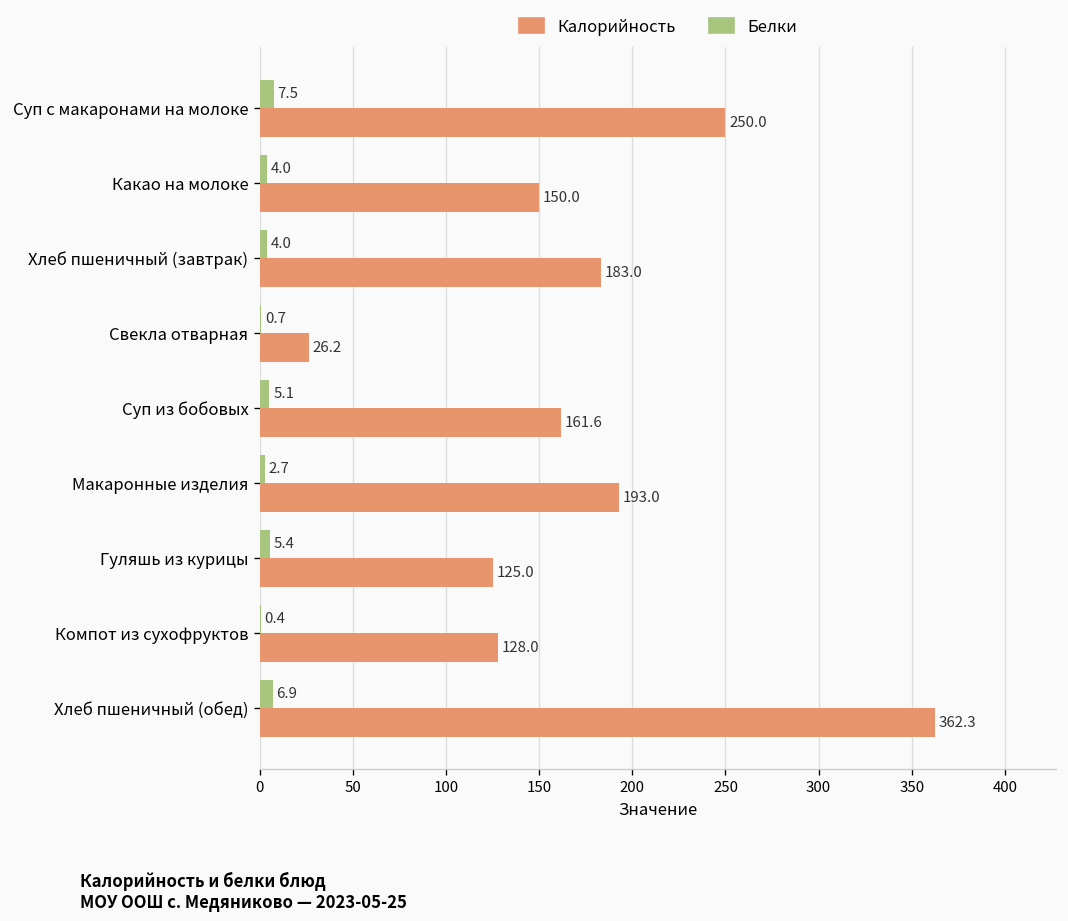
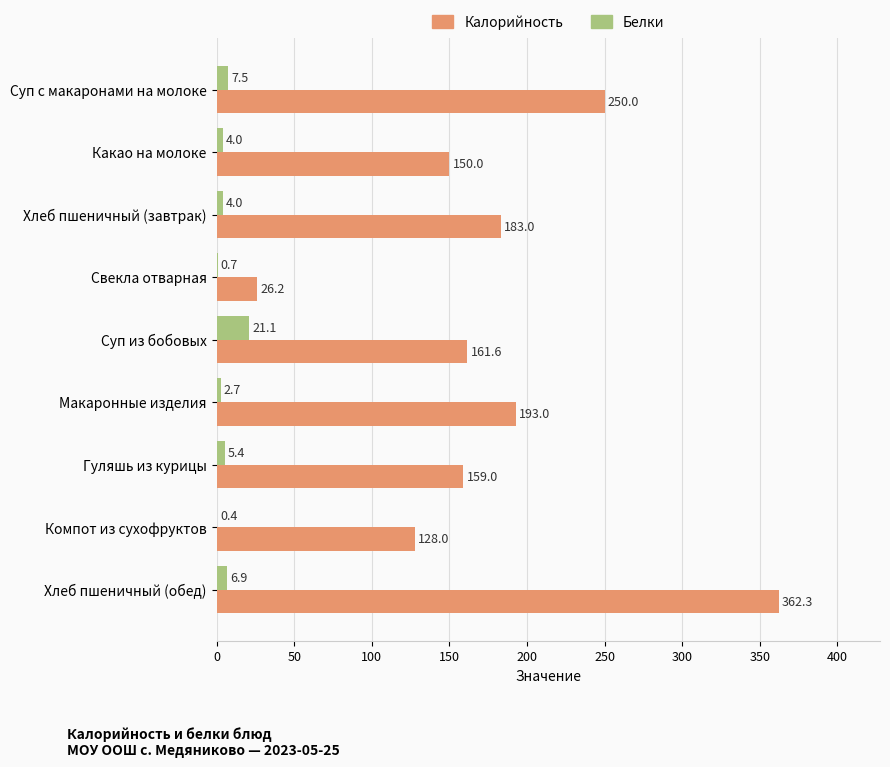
  {
    "Калорийность": {
      "Суп с макаронами на молоке": 250.0,
      "Какао на молоке": 150.0,
      "Хлеб пшеничный (завтрак)": 183.0,
      "Свекла отварная": 26.2,
      "Суп из бобовых": 161.6,
      "Макаронные изделия": 193.0,
-     "Гуляшь из курицы": 125.0,
+     "Гуляшь из курицы": 159.0,
      "Компот из сухофруктов": 128.0,
      "Хлеб пшеничный (обед)": 362.3
    },
    "Белки": {
      "Суп с макаронами на молоке": 7.5,
      "Какао на молоке": 4.0,
      "Хлеб пшеничный (завтрак)": 4.0,
      "Свекла отварная": 0.7,
-     "Суп из бобовых": 5.1,
+     "Суп из бобовых": 21.1,
      "Макаронные изделия": 2.7,
      "Гуляшь из курицы": 5.4,
      "Компот из сухофруктов": 0.4,
      "Хлеб пшеничный (обед)": 6.9
    }
  }
